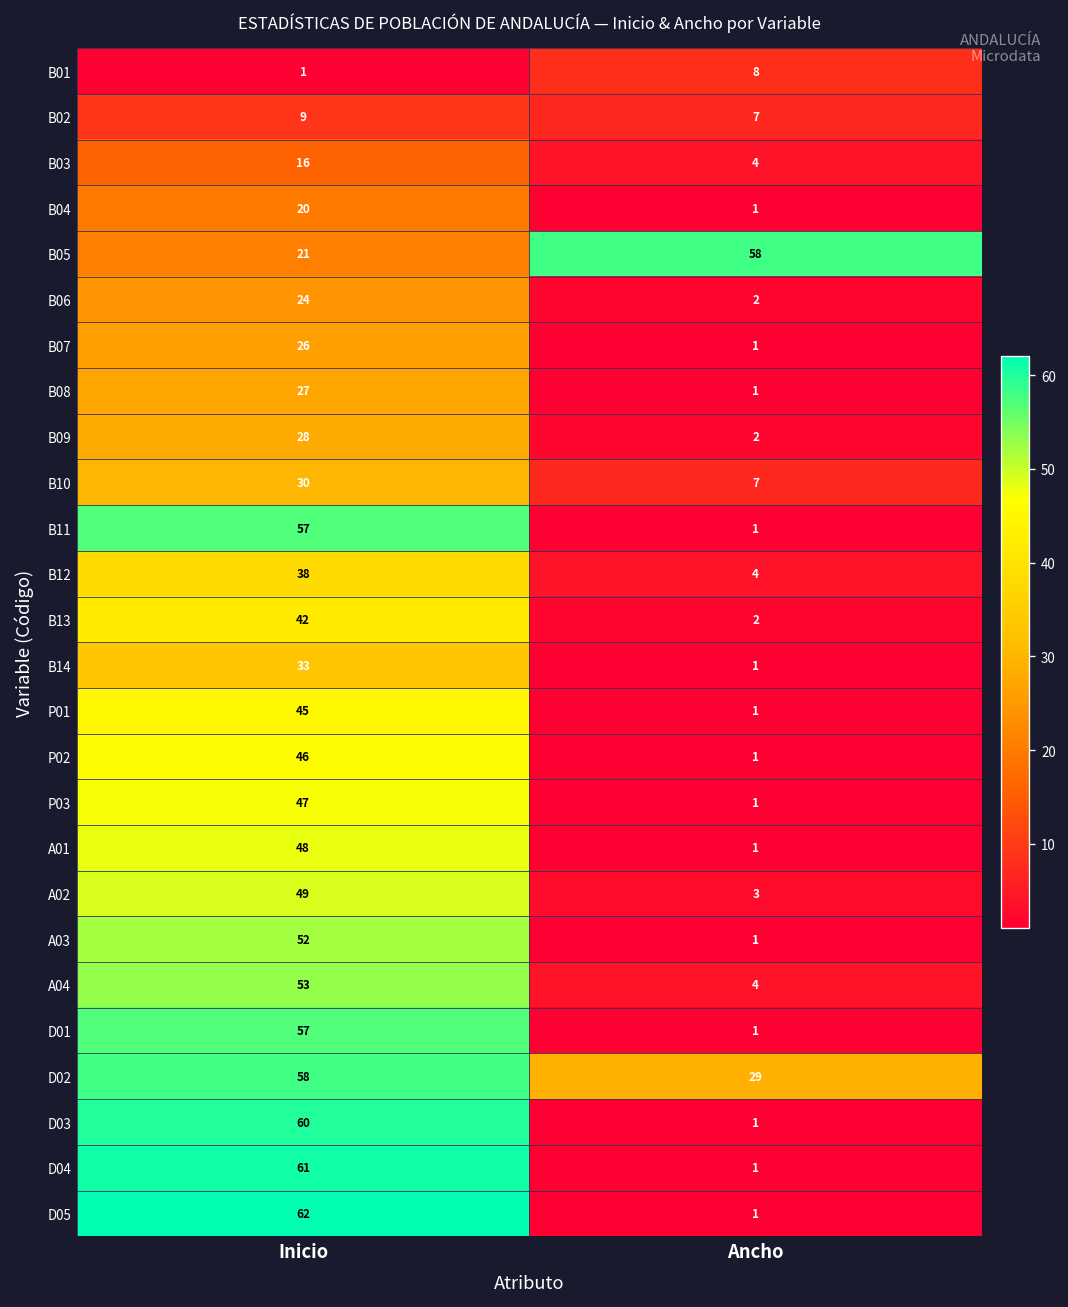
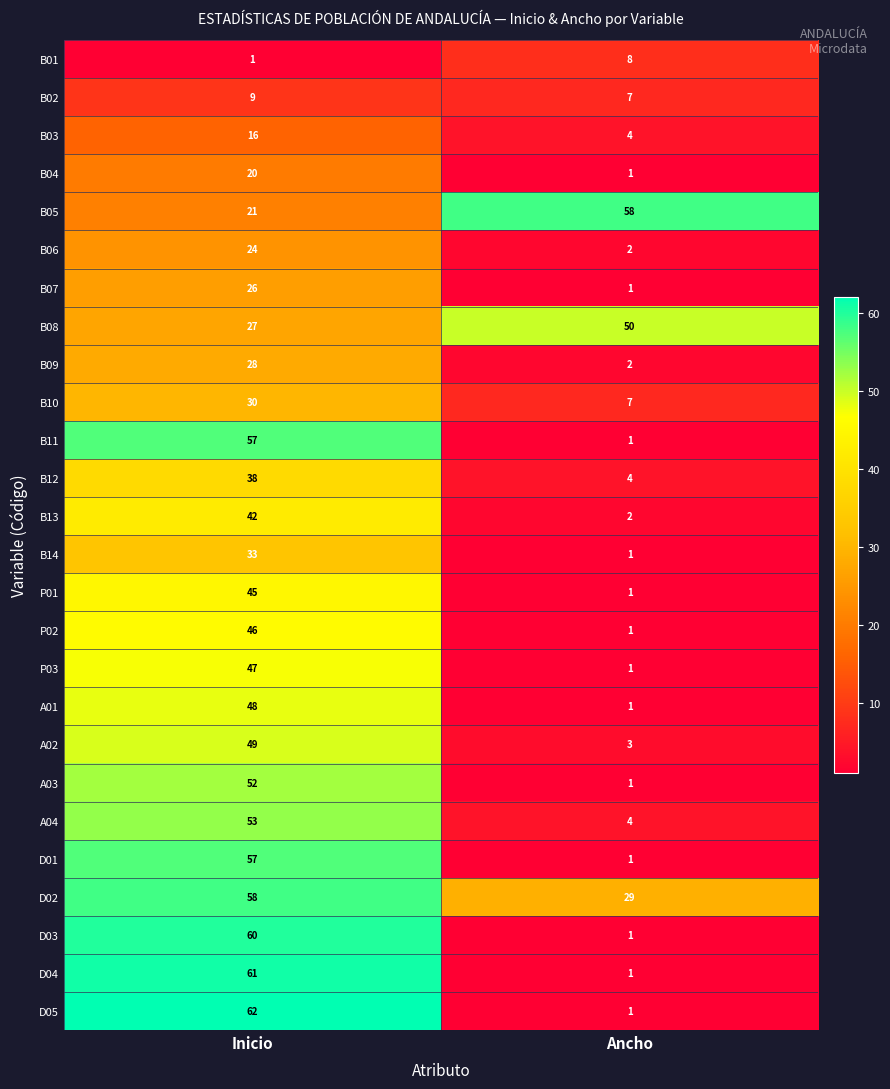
  {
    "B01": {
      "Inicio": 1,
      "Ancho": 8
    },
    "B02": {
      "Inicio": 9,
      "Ancho": 7
    },
    "B03": {
      "Inicio": 16,
      "Ancho": 4
    },
    "B04": {
      "Inicio": 20,
      "Ancho": 1
    },
    "B05": {
      "Inicio": 21,
      "Ancho": 58
    },
    "B06": {
      "Inicio": 24,
      "Ancho": 2
    },
    "B07": {
      "Inicio": 26,
      "Ancho": 1
    },
    "B08": {
      "Inicio": 27,
-     "Ancho": 1
+     "Ancho": 50
    },
    "B09": {
      "Inicio": 28,
      "Ancho": 2
    },
    "B10": {
      "Inicio": 30,
      "Ancho": 7
    },
    "B11": {
      "Inicio": 57,
      "Ancho": 1
    },
    "B12": {
      "Inicio": 38,
      "Ancho": 4
    },
    "B13": {
      "Inicio": 42,
      "Ancho": 2
    },
    "B14": {
      "Inicio": 33,
      "Ancho": 1
    },
    "P01": {
      "Inicio": 45,
      "Ancho": 1
    },
    "P02": {
      "Inicio": 46,
      "Ancho": 1
    },
    "P03": {
      "Inicio": 47,
      "Ancho": 1
    },
    "A01": {
      "Inicio": 48,
      "Ancho": 1
    },
    "A02": {
      "Inicio": 49,
      "Ancho": 3
    },
    "A03": {
      "Inicio": 52,
      "Ancho": 1
    },
    "A04": {
      "Inicio": 53,
      "Ancho": 4
    },
    "D01": {
      "Inicio": 57,
      "Ancho": 1
    },
    "D02": {
      "Inicio": 58,
      "Ancho": 29
    },
    "D03": {
      "Inicio": 60,
      "Ancho": 1
    },
    "D04": {
      "Inicio": 61,
      "Ancho": 1
    },
    "D05": {
      "Inicio": 62,
      "Ancho": 1
    }
  }
